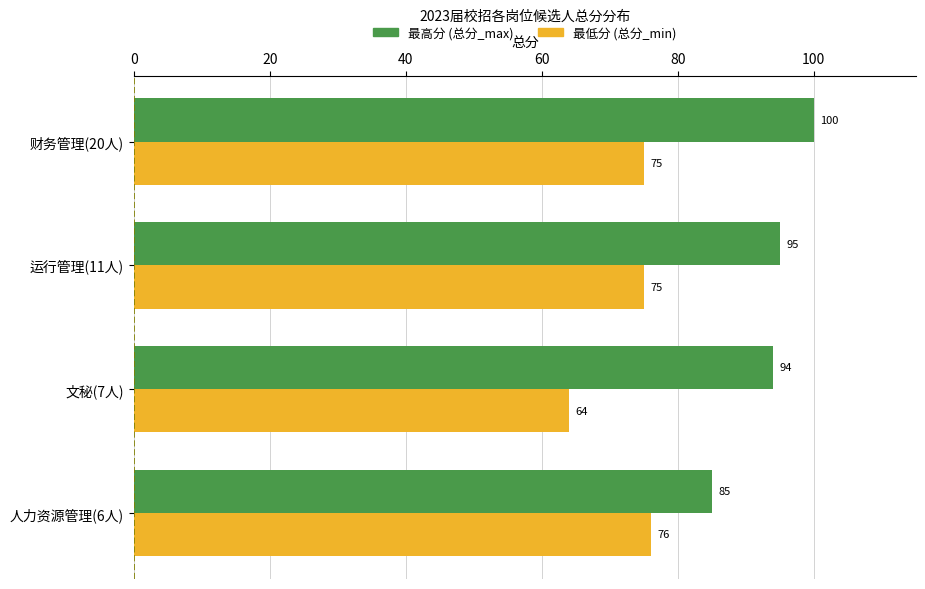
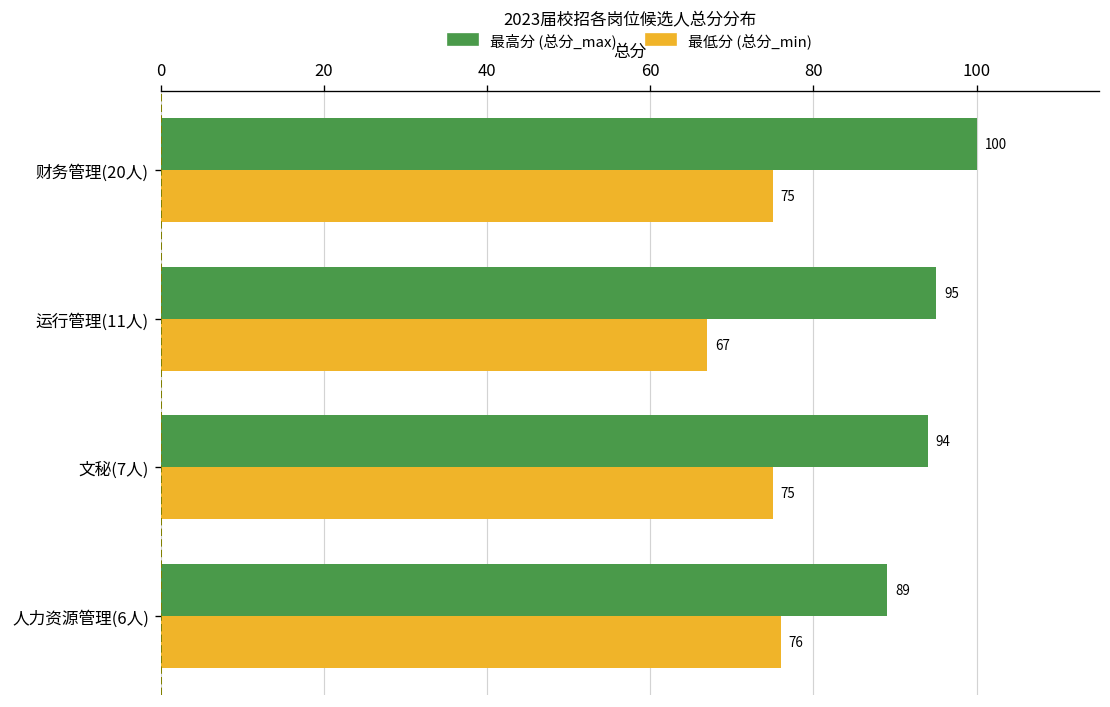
  {
    "最高分 (总分_max)": {
      "财务管理(20人)": 100,
      "运行管理(11人)": 95,
      "文秘(7人)": 94,
-     "人力资源管理(6人)": 85
+     "人力资源管理(6人)": 89
    },
    "最低分 (总分_min)": {
      "财务管理(20人)": 75,
-     "运行管理(11人)": 75,
-     "文秘(7人)": 64,
+     "运行管理(11人)": 67,
+     "文秘(7人)": 75,
      "人力资源管理(6人)": 76
    }
  }
